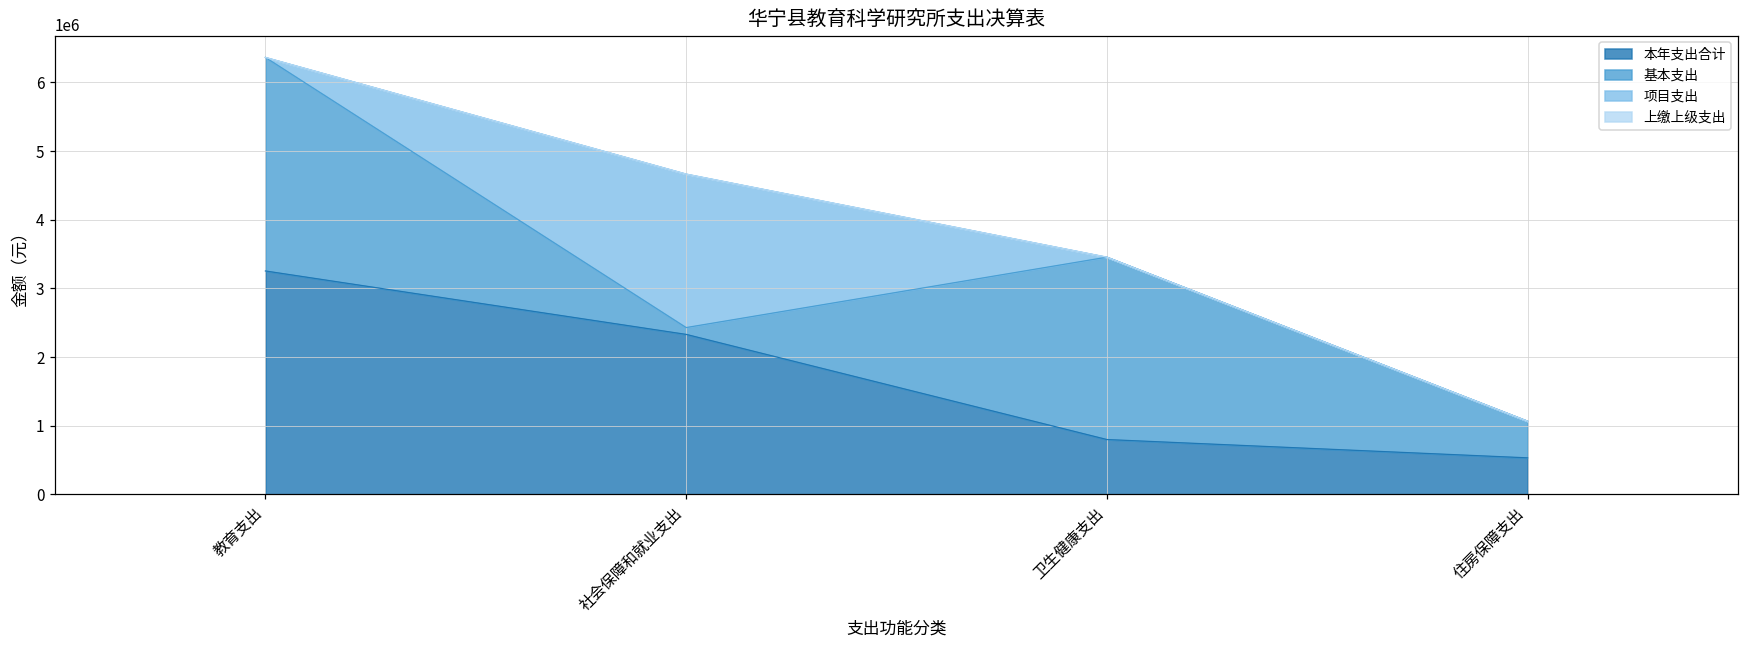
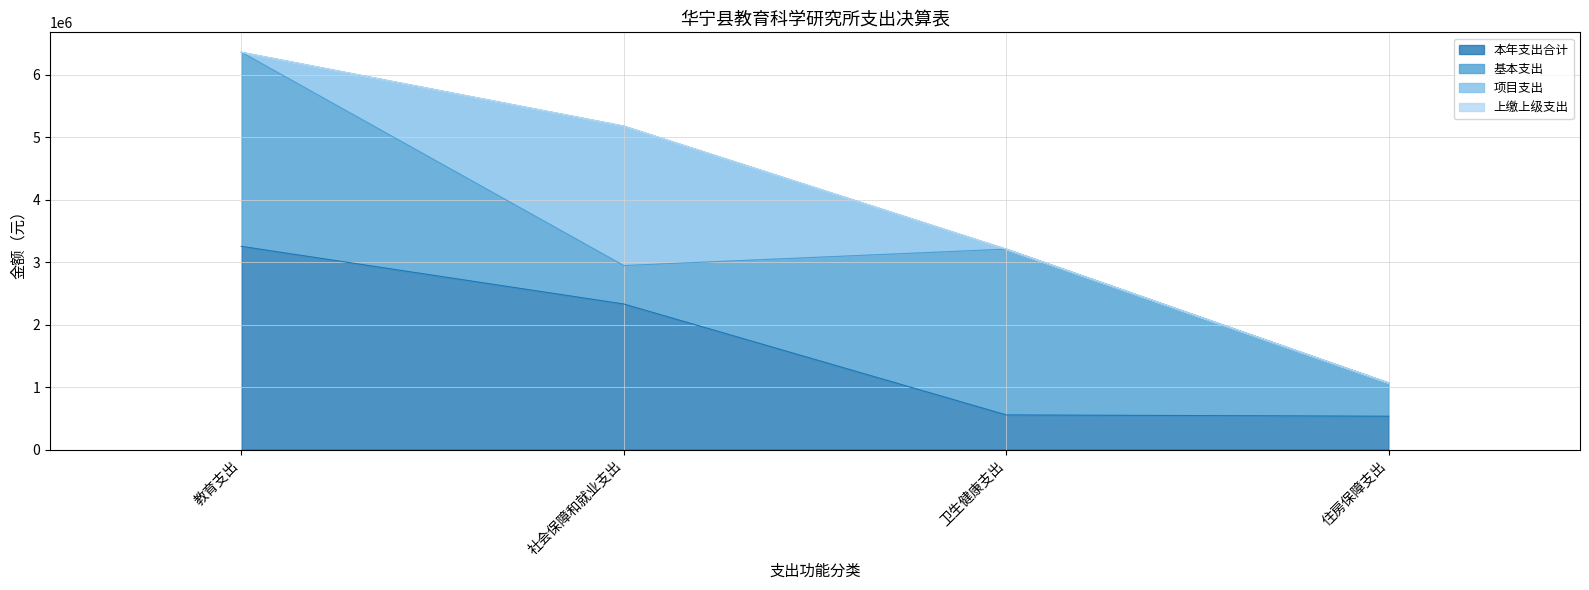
  {
    "本年支出合计": {
      "教育支出": 3300000,
      "社会保障和就业支出": 2300000,
-     "卫生健康支出": 800000,
+     "卫生健康支出": 600000,
      "住房保障支出": 500000
    },
    "基本支出": {
-     "社会保障和就业支出": 100000
+     "社会保障和就业支出": 600000
    }
  }
